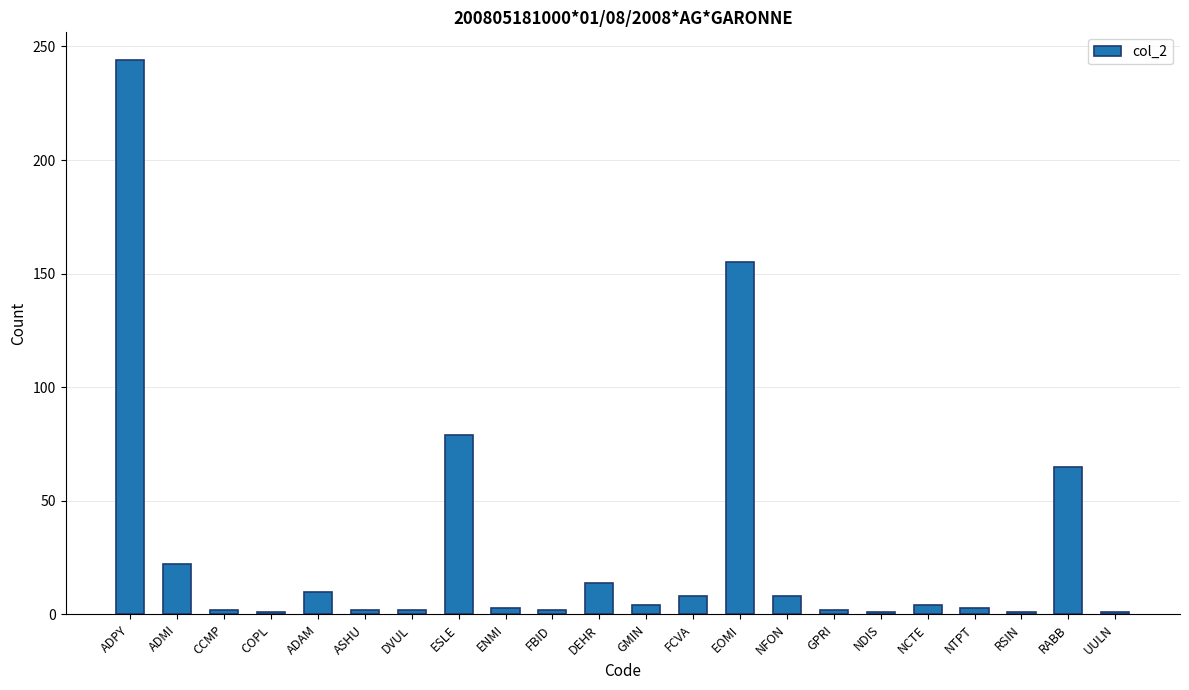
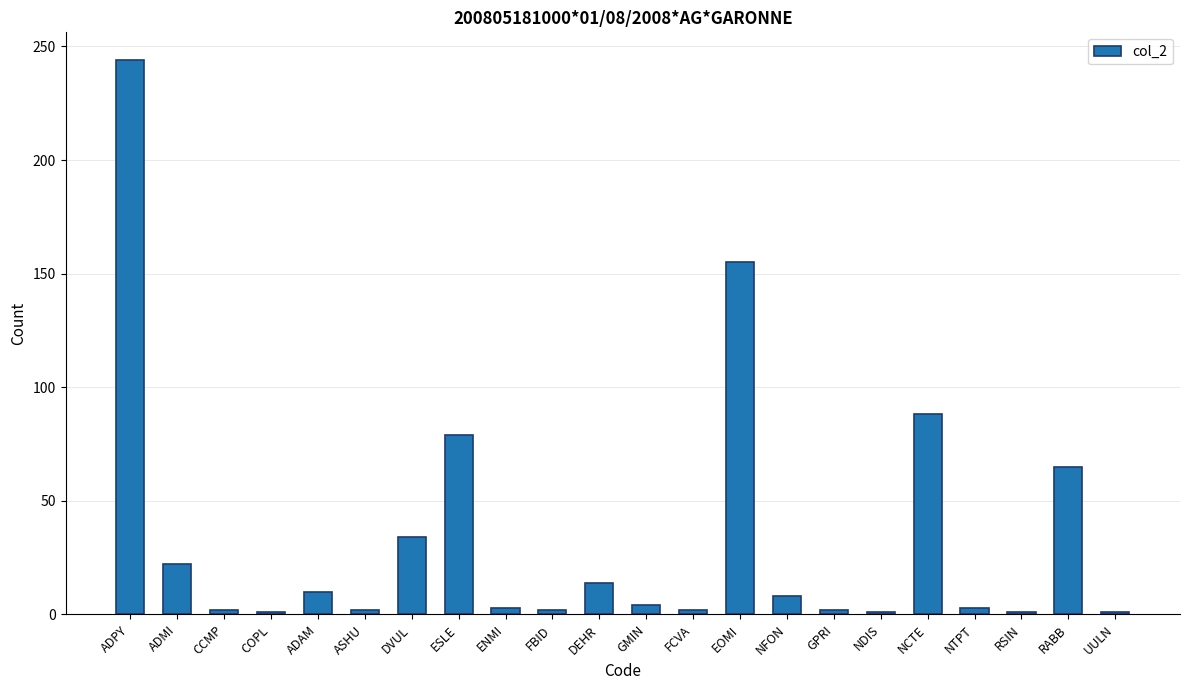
  {
    "ADPY": 244,
    "ADMI": 22,
    "CCMP": 2,
    "ADAM": 10,
    "ASHU": 2,
-   "DVUL": 2,
+   "DVUL": 34,
    "ESLE": 79,
    "ENMI": 3,
    "FBID": 2,
    "DEHR": 14,
    "GMIN": 4,
-   "FCVA": 8,
+   "FCVA": 2,
    "EOMI": 155,
    "NFON": 8,
    "GPRI": 2,
-   "NCTE": 4,
+   "NCTE": 88,
    "NTPT": 3,
    "RABB": 65
  }
